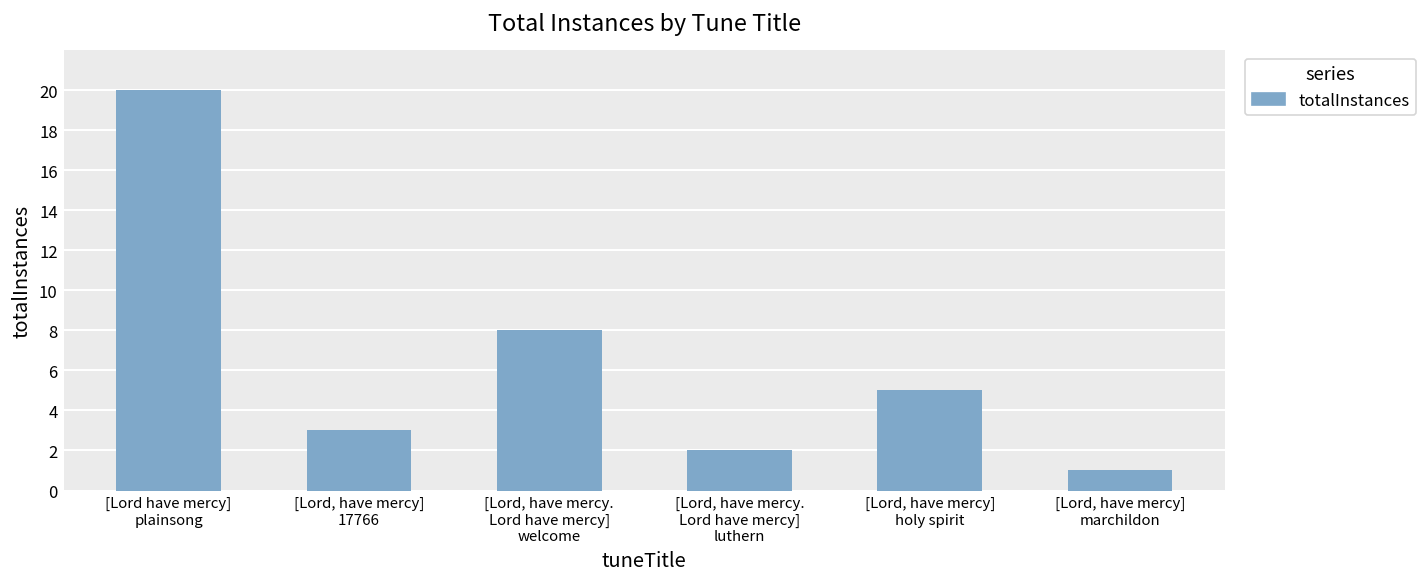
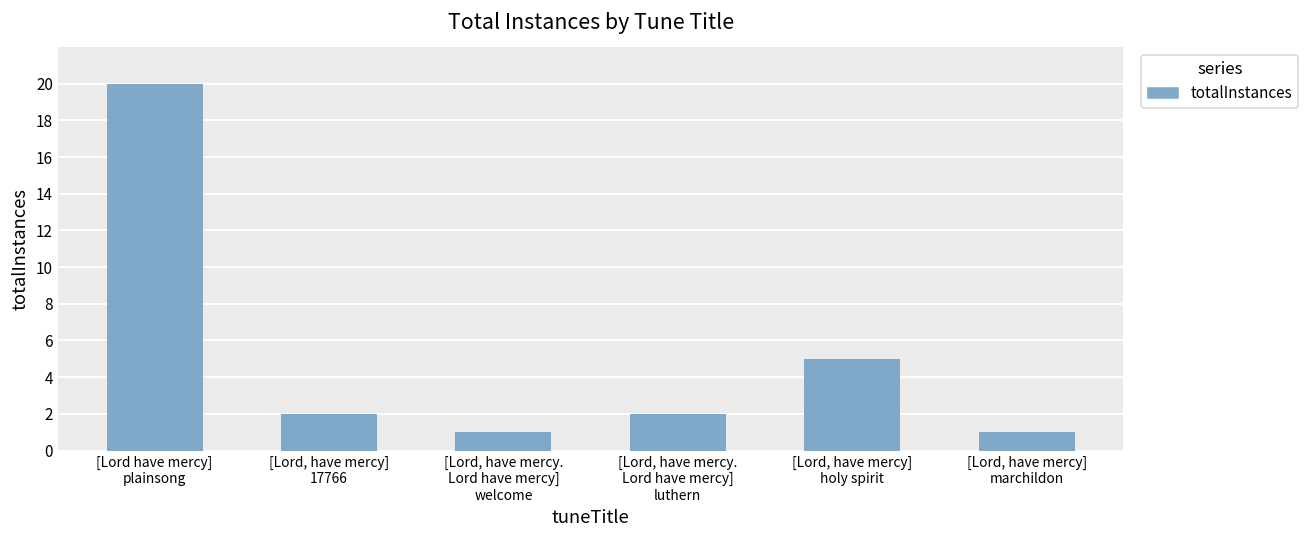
  {
    "[Lord have mercy] plainsong": 20,
-   "[Lord, have mercy] 17766": 3,
-   "[Lord, have mercy. Lord have mercy] welcome": 8,
+   "[Lord, have mercy] 17766": 2,
+   "[Lord, have mercy. Lord have mercy] welcome": 1,
    "[Lord, have mercy. Lord have mercy] luthern": 2,
    "[Lord, have mercy] holy spirit": 5,
    "[Lord, have mercy] marchildon": 1
  }
